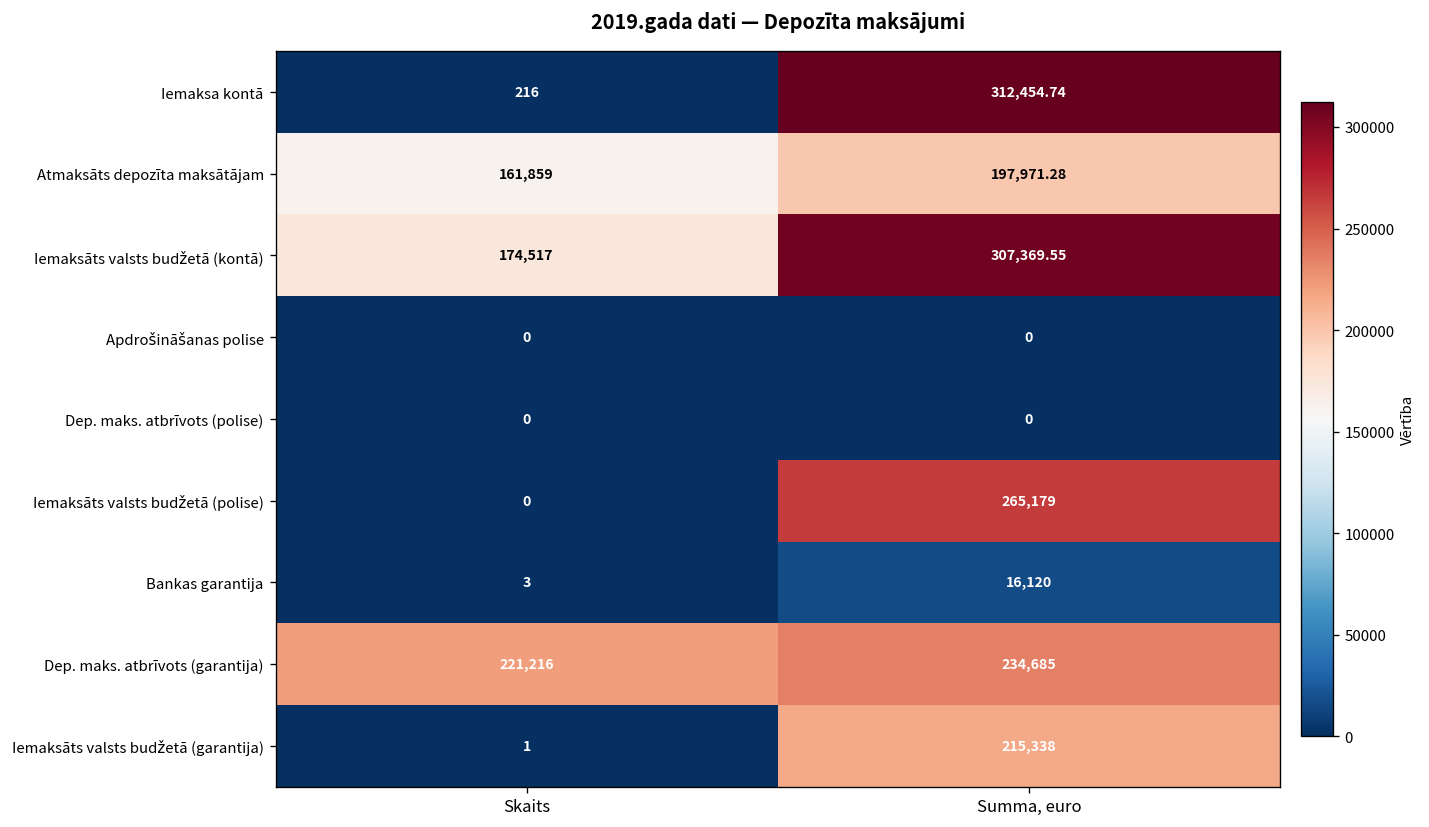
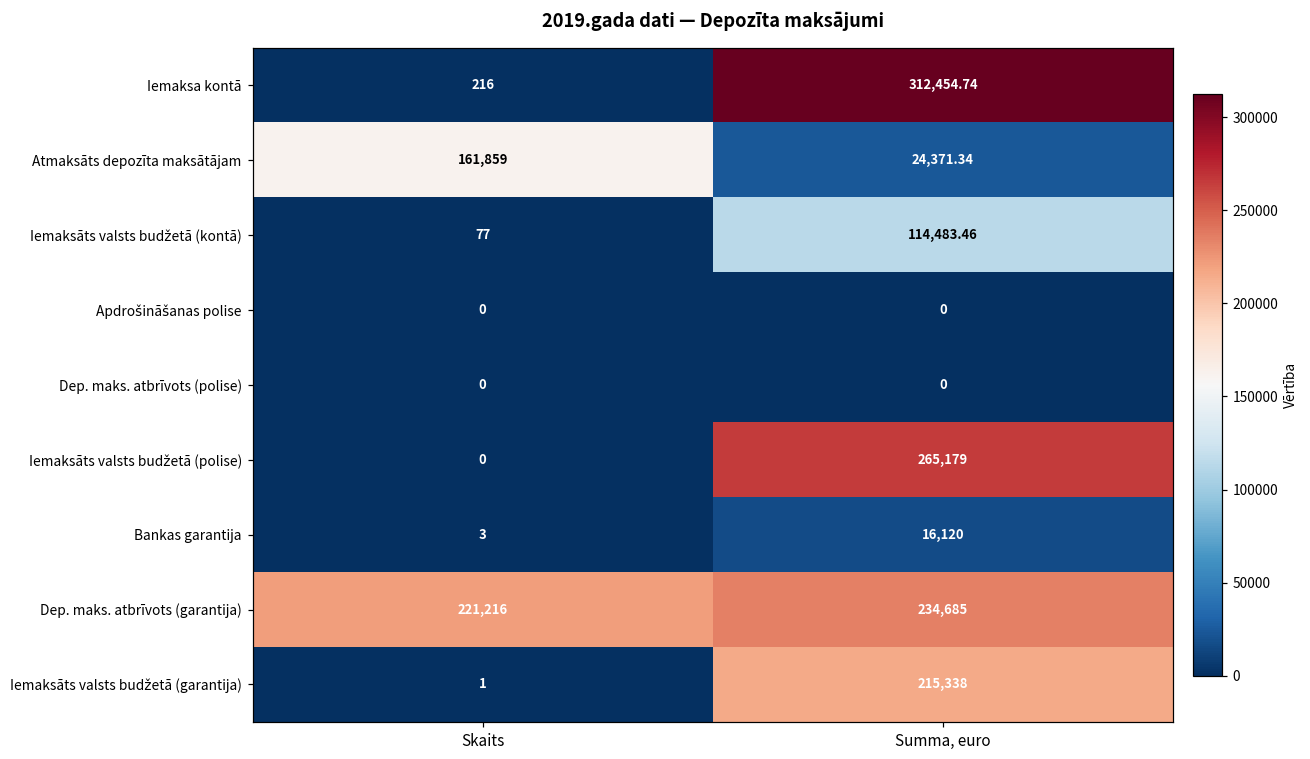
  {
    "Iemaksa kontā": {
      "Skaits": "216",
      "Summa, euro": "312,454.74"
    },
    "Atmaksāts depozīta maksātājam": {
      "Skaits": "161,859",
-     "Summa, euro": "197,971.28"
+     "Summa, euro": "24,371.34"
    },
    "Iemaksāts valsts budžetā (kontā)": {
-     "Skaits": "174,517",
-     "Summa, euro": "307,369.55"
+     "Skaits": "77",
+     "Summa, euro": "114,483.46"
    },
    "Apdrošināšanas polise": {
      "Skaits": "0",
      "Summa, euro": "0"
    },
    "Dep. maks. atbrīvots (polise)": {
      "Skaits": "0",
      "Summa, euro": "0"
    },
    "Iemaksāts valsts budžetā (polise)": {
      "Skaits": "0",
      "Summa, euro": "265,179"
    },
    "Bankas garantija": {
      "Skaits": "3",
      "Summa, euro": "16,120"
    },
    "Dep. maks. atbrīvots (garantija)": {
      "Skaits": "221,216",
      "Summa, euro": "234,685"
    },
    "Iemaksāts valsts budžetā (garantija)": {
      "Skaits": "1",
      "Summa, euro": "215,338"
    }
  }
